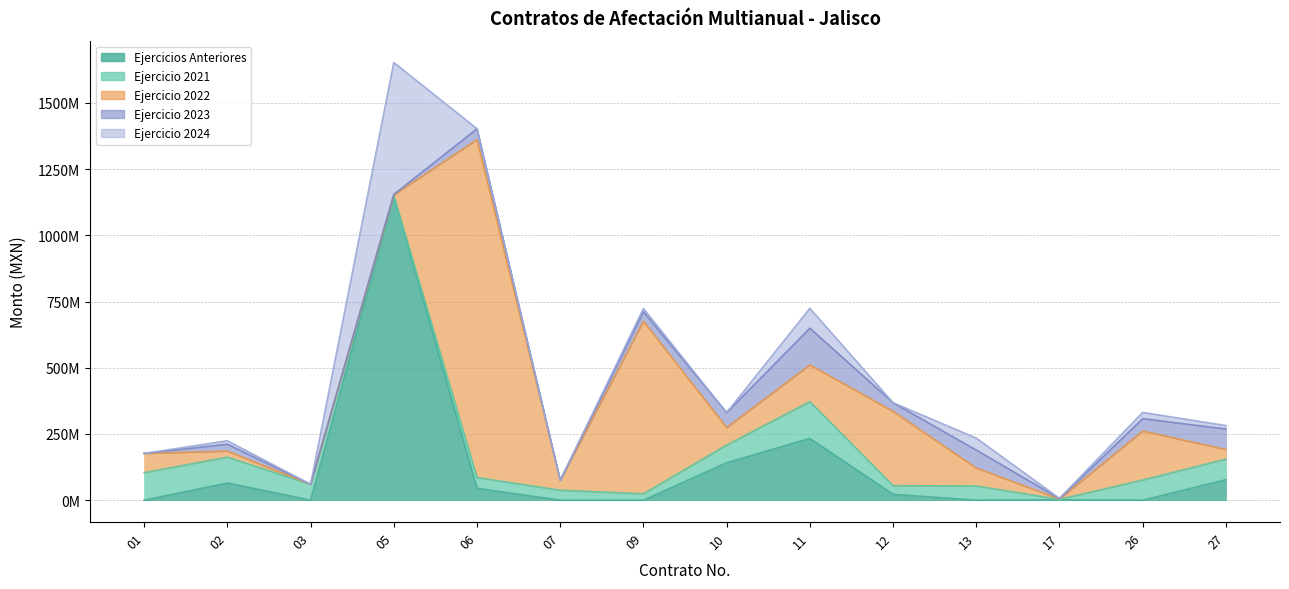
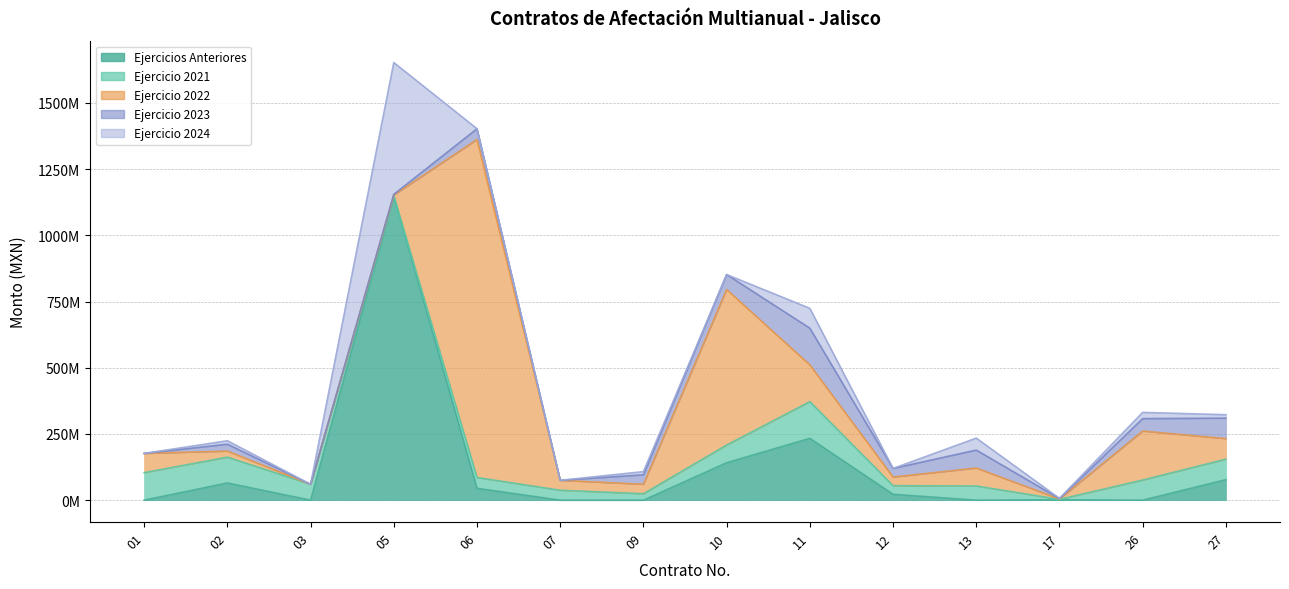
  {
    "Ejercicio 2022": {
      "02": 20000000,
      "06": 1280000000,
-     "09": 650000000,
-     "10": 70000000,
+     "09": 40000000,
+     "10": 590000000,
      "11": 140000000,
-     "12": 280000000,
+     "12": 30000000,
      "13": 70000000,
      "26": 180000000,
-     "27": 40000000
+     "27": 80000000
    }
  }
